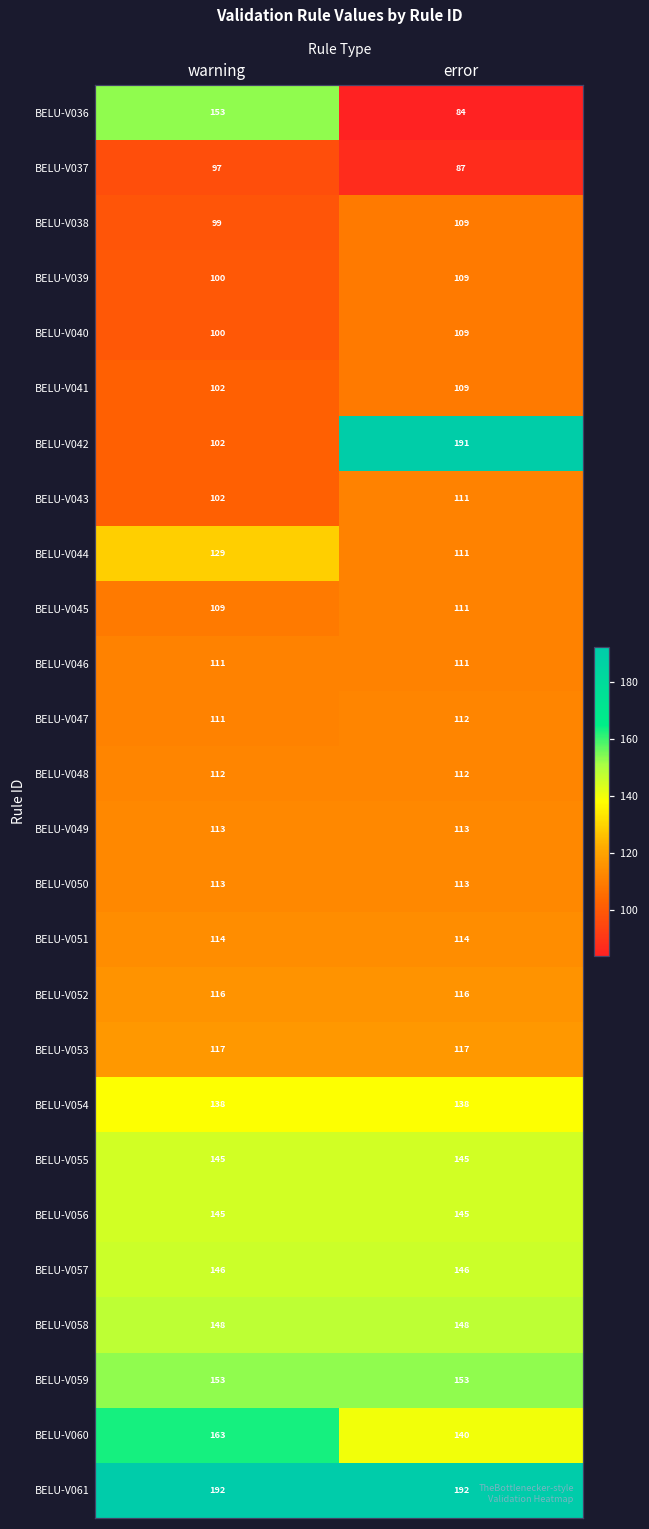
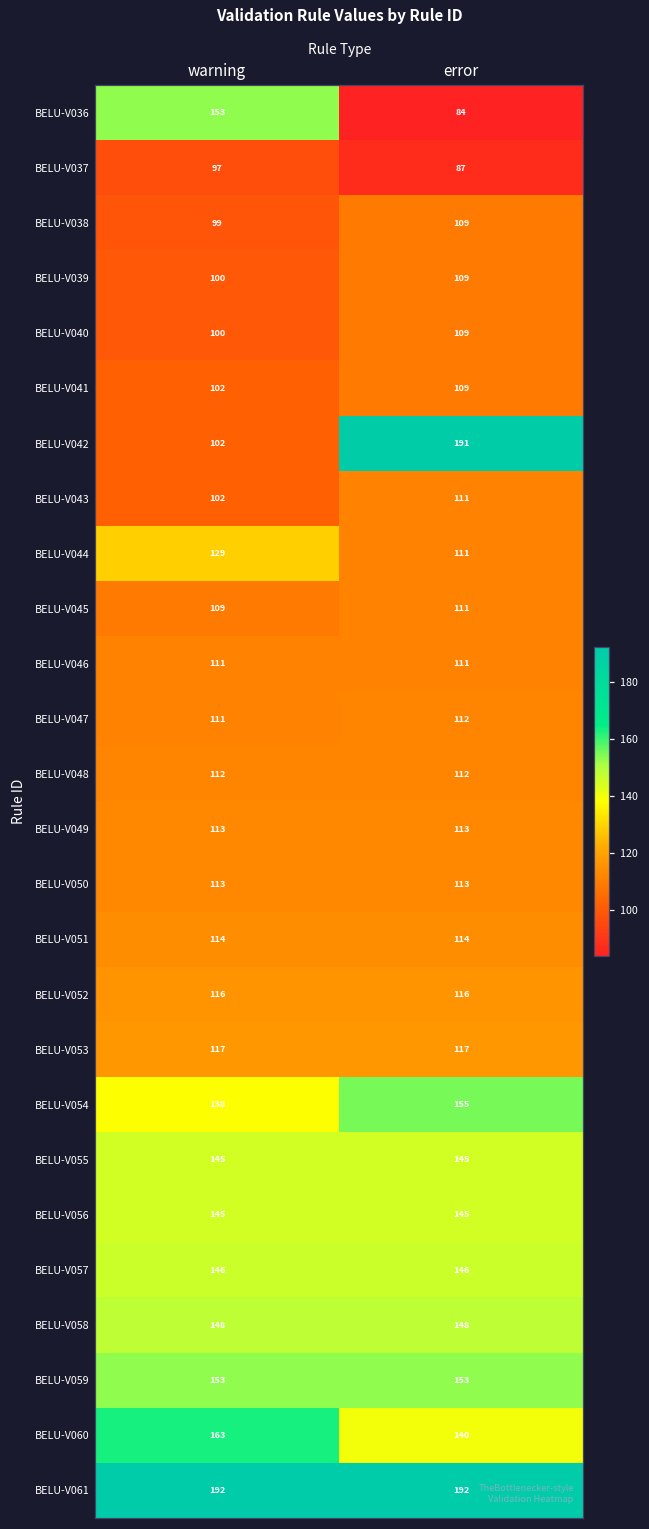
  {
    "BELU-V036": {
      "warning": 153,
      "error": 84
    },
    "BELU-V037": {
      "warning": 97,
      "error": 87
    },
    "BELU-V038": {
      "warning": 99,
      "error": 109
    },
    "BELU-V039": {
      "warning": 100,
      "error": 109
    },
    "BELU-V040": {
      "warning": 100,
      "error": 109
    },
    "BELU-V041": {
      "warning": 102,
      "error": 109
    },
    "BELU-V042": {
      "warning": 102,
      "error": 191
    },
    "BELU-V043": {
      "warning": 102,
      "error": 111
    },
    "BELU-V044": {
      "warning": 129,
      "error": 111
    },
    "BELU-V045": {
      "warning": 109,
      "error": 111
    },
    "BELU-V046": {
      "warning": 111,
      "error": 111
    },
    "BELU-V047": {
      "warning": 111,
      "error": 112
    },
    "BELU-V048": {
      "warning": 112,
      "error": 112
    },
    "BELU-V049": {
      "warning": 113,
      "error": 113
    },
    "BELU-V050": {
      "warning": 113,
      "error": 113
    },
    "BELU-V051": {
      "warning": 114,
      "error": 114
    },
    "BELU-V052": {
      "warning": 116,
      "error": 116
    },
    "BELU-V053": {
      "warning": 117,
      "error": 117
    },
    "BELU-V054": {
      "warning": 138,
-     "error": 138
+     "error": 155
    },
    "BELU-V055": {
      "warning": 145,
      "error": 145
    },
    "BELU-V056": {
      "warning": 145,
      "error": 145
    },
    "BELU-V057": {
      "warning": 146,
      "error": 146
    },
    "BELU-V058": {
      "warning": 148,
      "error": 148
    },
    "BELU-V059": {
      "warning": 153,
      "error": 153
    },
    "BELU-V060": {
      "warning": 163,
      "error": 140
    },
    "BELU-V061": {
      "warning": 192
    }
  }
